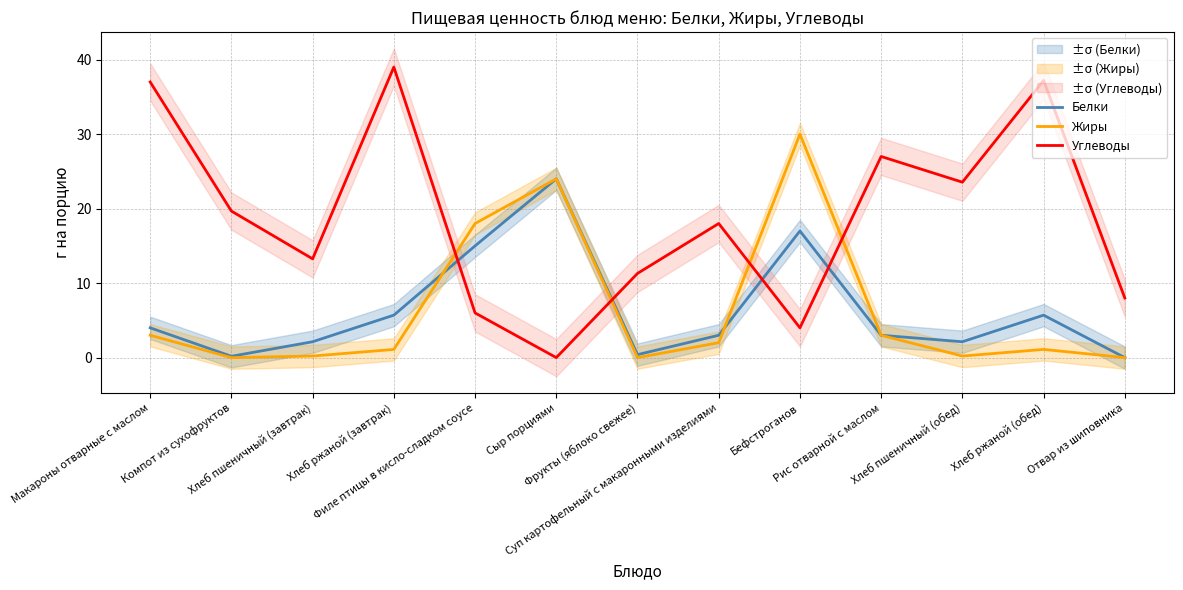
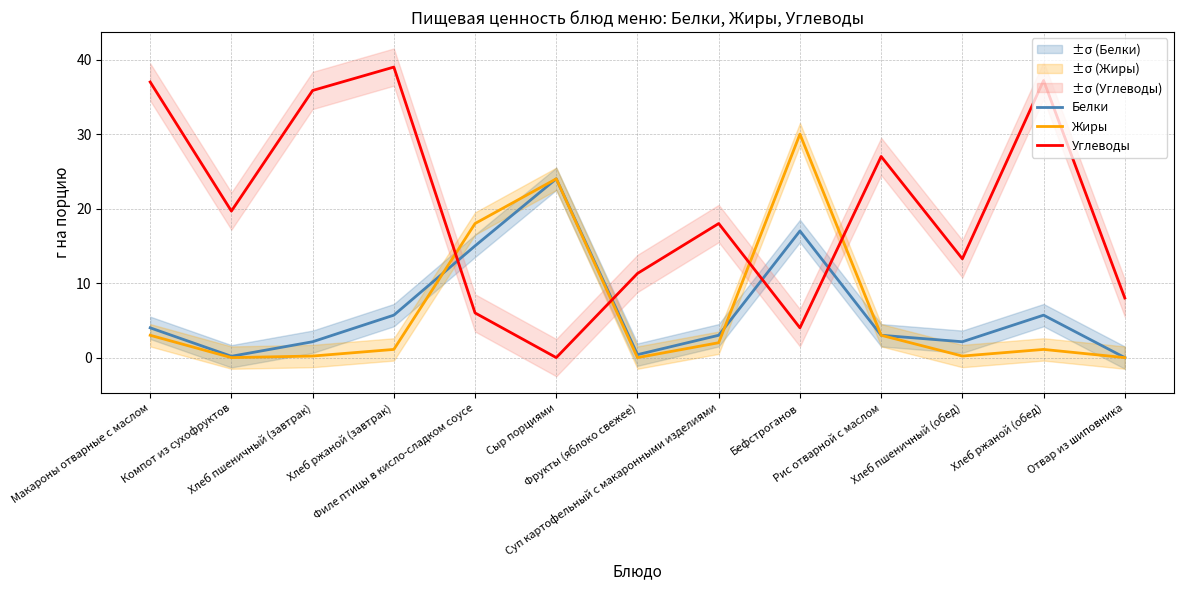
  {
    "Углеводы": {
      "Макароны отварные с маслом": 37,
      "Компот из сухофруктов": 20,
-     "Хлеб пшеничный (завтрак)": 13,
+     "Хлеб пшеничный (завтрак)": 36,
      "Хлеб ржаной (завтрак)": 39,
      "Филе птицы в кисло-сладком соусе": 6,
      "Сыр порциями": 0,
      "Фрукты (яблоко свежее)": 11,
      "Суп картофельный с макаронными изделиями": 18,
      "Бефстроганов": 4,
      "Рис отварной с маслом": 27,
-     "Хлеб пшеничный (обед)": 24,
+     "Хлеб пшеничный (обед)": 13,
      "Отвар из шиповника": 8
    }
  }
